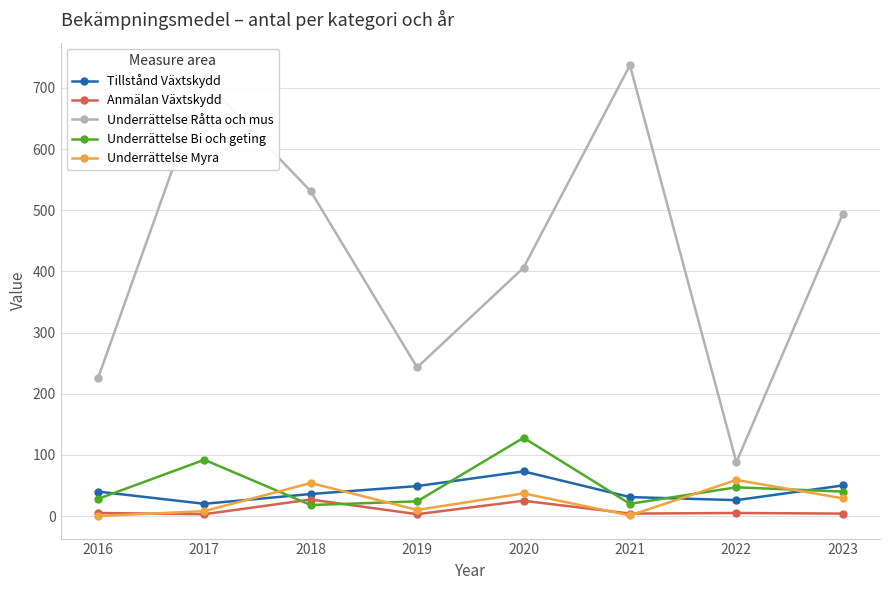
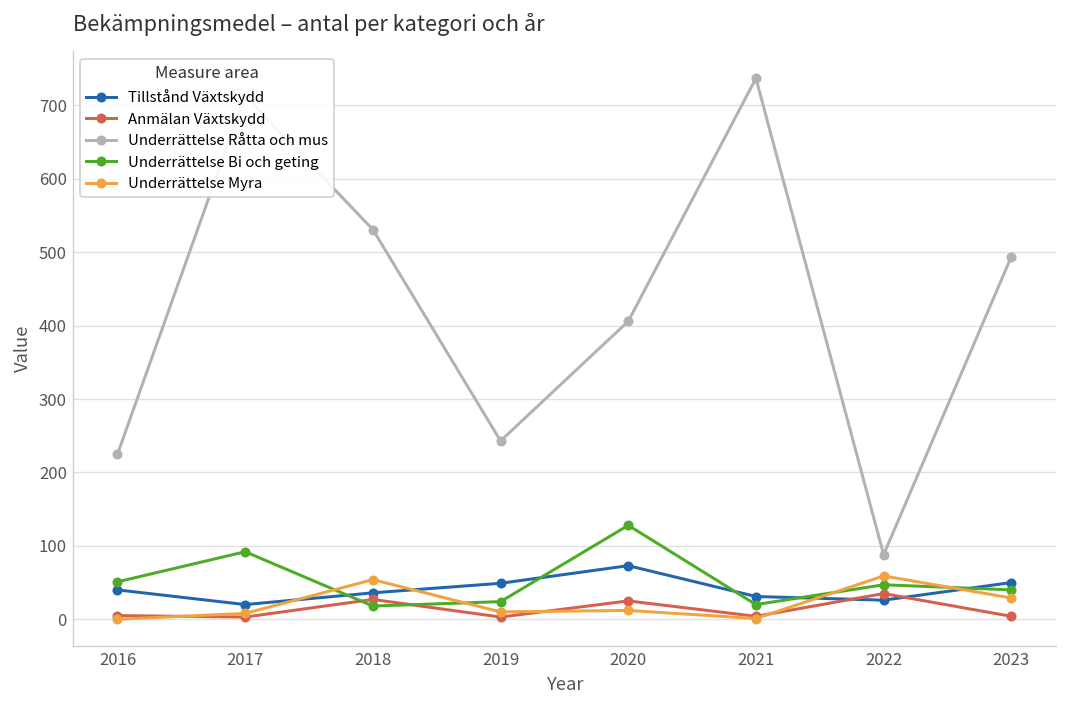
  {
    "Tillstånd Växtskydd": {
      "2016": 40,
      "2017": 20,
      "2018": 40,
      "2019": 50,
      "2020": 70,
      "2021": 30,
      "2022": 30,
      "2023": 50
    },
    "Anmälan Växtskydd": {
      "2016": 10,
      "2017": 0,
      "2018": 30,
      "2019": 0,
      "2020": 30,
-     "2022": 10,
+     "2022": 40,
      "2023": 0
    },
    "Underrättelse Råtta och mus": {
      "2016": 230,
      "2018": 530,
      "2019": 240,
      "2020": 410,
      "2021": 740,
      "2022": 90,
      "2023": 490
    },
    "Underrättelse Bi och geting": {
-     "2016": 30,
+     "2016": 50,
      "2017": 90,
      "2018": 20,
      "2019": 20,
      "2020": 130,
      "2021": 20,
      "2022": 50,
      "2023": 40
    },
    "Underrättelse Myra": {
      "2016": 0,
      "2017": 10,
      "2018": 50,
      "2019": 10,
-     "2020": 40,
+     "2020": 10,
      "2022": 60,
      "2023": 30
    }
  }
